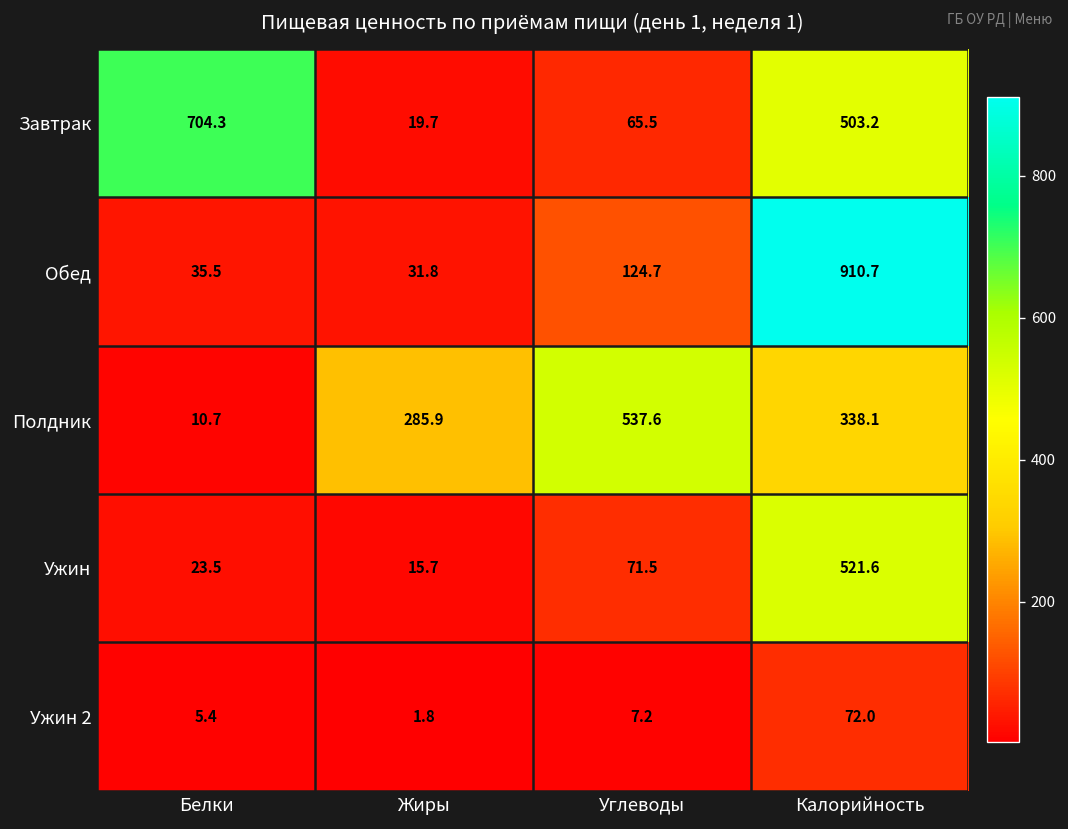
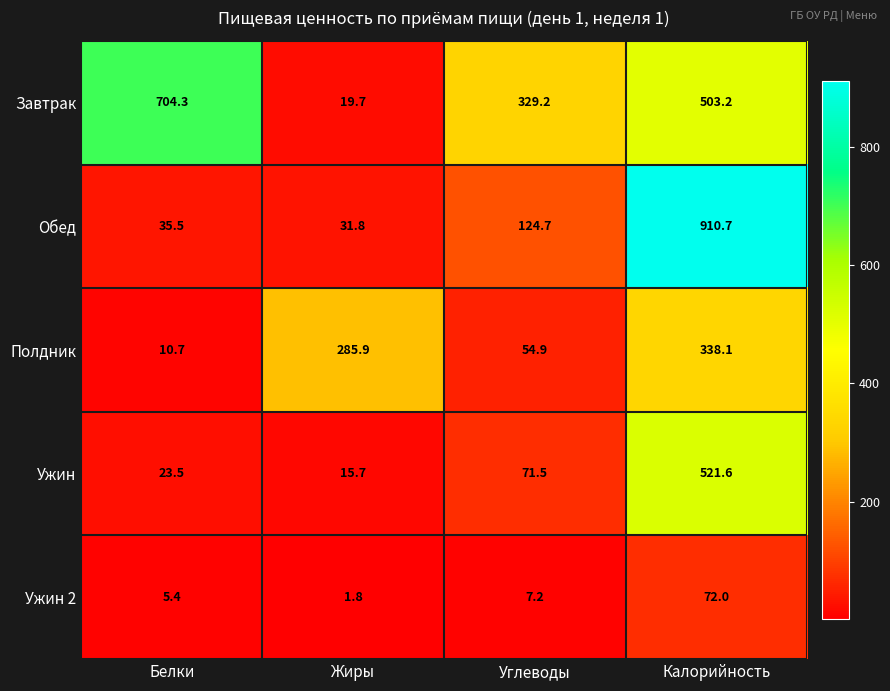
  {
    "Завтрак": {
      "Белки": 704.3,
      "Жиры": 19.7,
-     "Углеводы": 65.5,
+     "Углеводы": 329.2,
      "Калорийность": 503.2
    },
    "Обед": {
      "Белки": 35.5,
      "Жиры": 31.8,
      "Углеводы": 124.7,
      "Калорийность": 910.7
    },
    "Полдник": {
      "Белки": 10.7,
      "Жиры": 285.9,
-     "Углеводы": 537.6,
+     "Углеводы": 54.9,
      "Калорийность": 338.1
    },
    "Ужин": {
      "Белки": 23.5,
      "Жиры": 15.7,
      "Углеводы": 71.5,
      "Калорийность": 521.6
    },
    "Ужин 2": {
      "Белки": 5.4,
      "Жиры": 1.8,
      "Углеводы": 7.2,
      "Калорийность": 72.0
    }
  }
